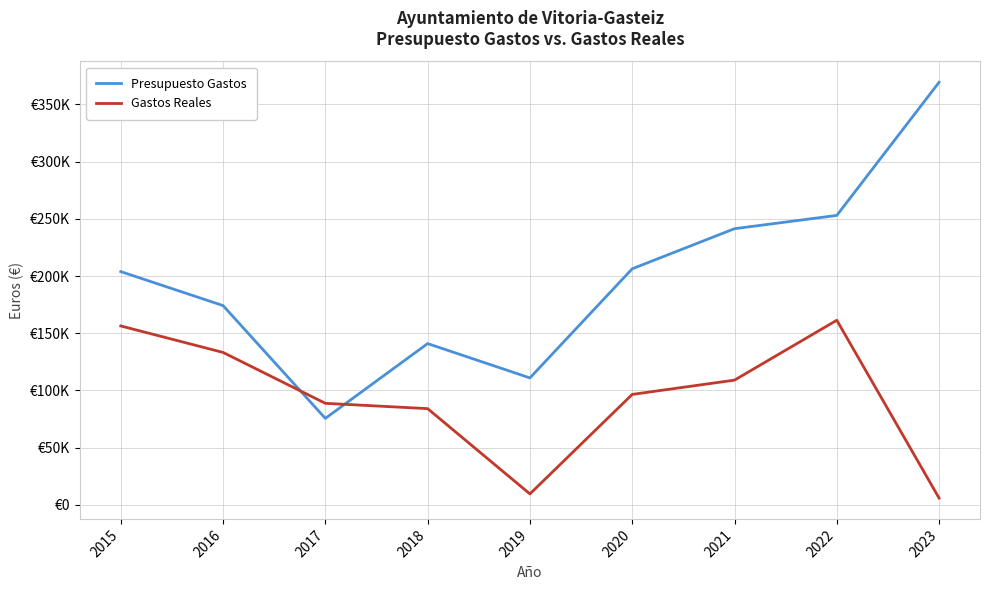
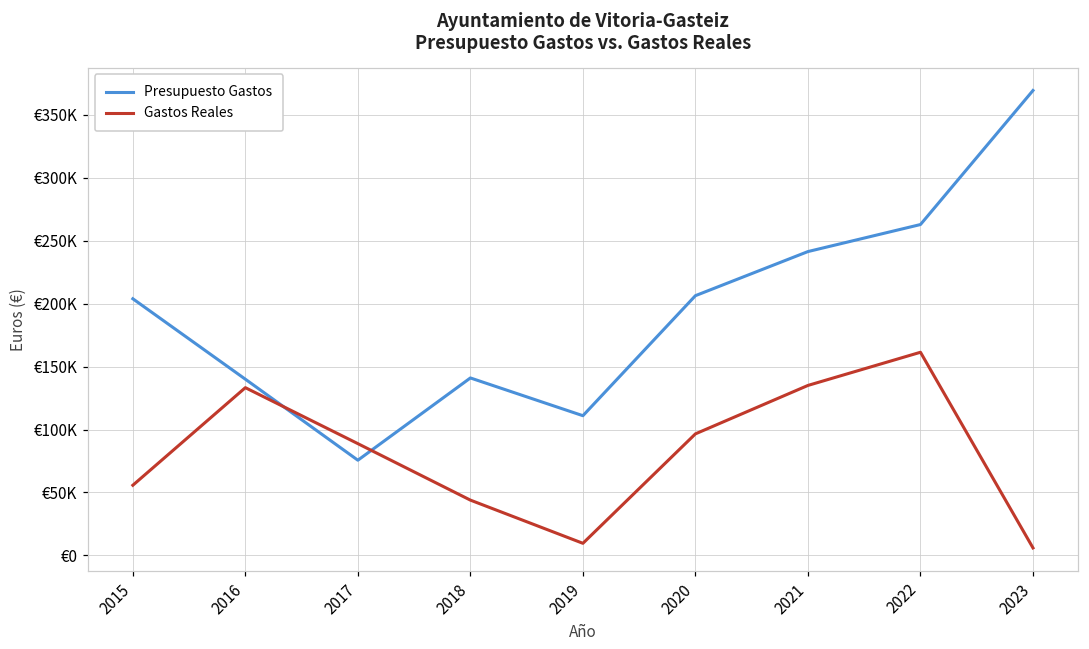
  {
    "Presupuesto Gastos": {
      "2015": "€204000",
-     "2016": "€174000",
+     "2016": "€140000",
      "2017": "€76000",
      "2018": "€141000",
      "2019": "€111000",
      "2020": "€206000",
      "2021": "€241000",
-     "2022": "€253000",
+     "2022": "€263000",
      "2023": "€369000"
    },
    "Gastos Reales": {
-     "2015": "€156000",
+     "2015": "€56000",
      "2016": "€133000",
      "2017": "€89000",
-     "2018": "€84000",
+     "2018": "€44000",
      "2019": "€10000",
      "2020": "€97000",
-     "2021": "€109000",
+     "2021": "€135000",
      "2022": "€161000",
      "2023": "€6000"
    }
  }
